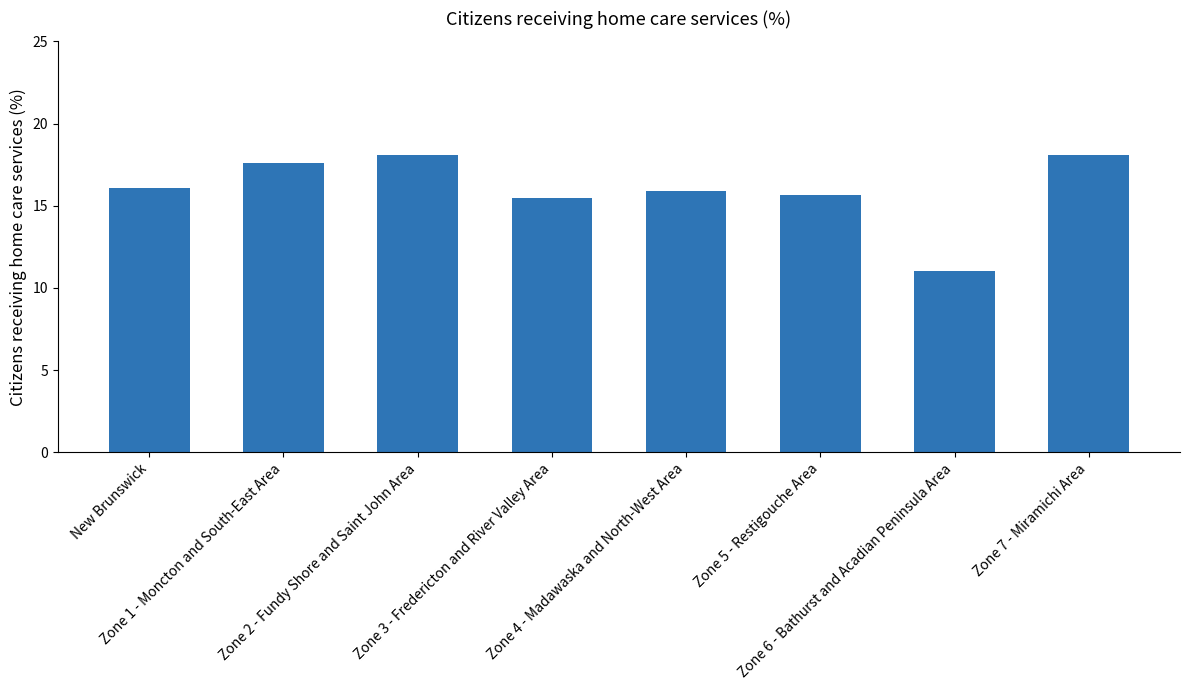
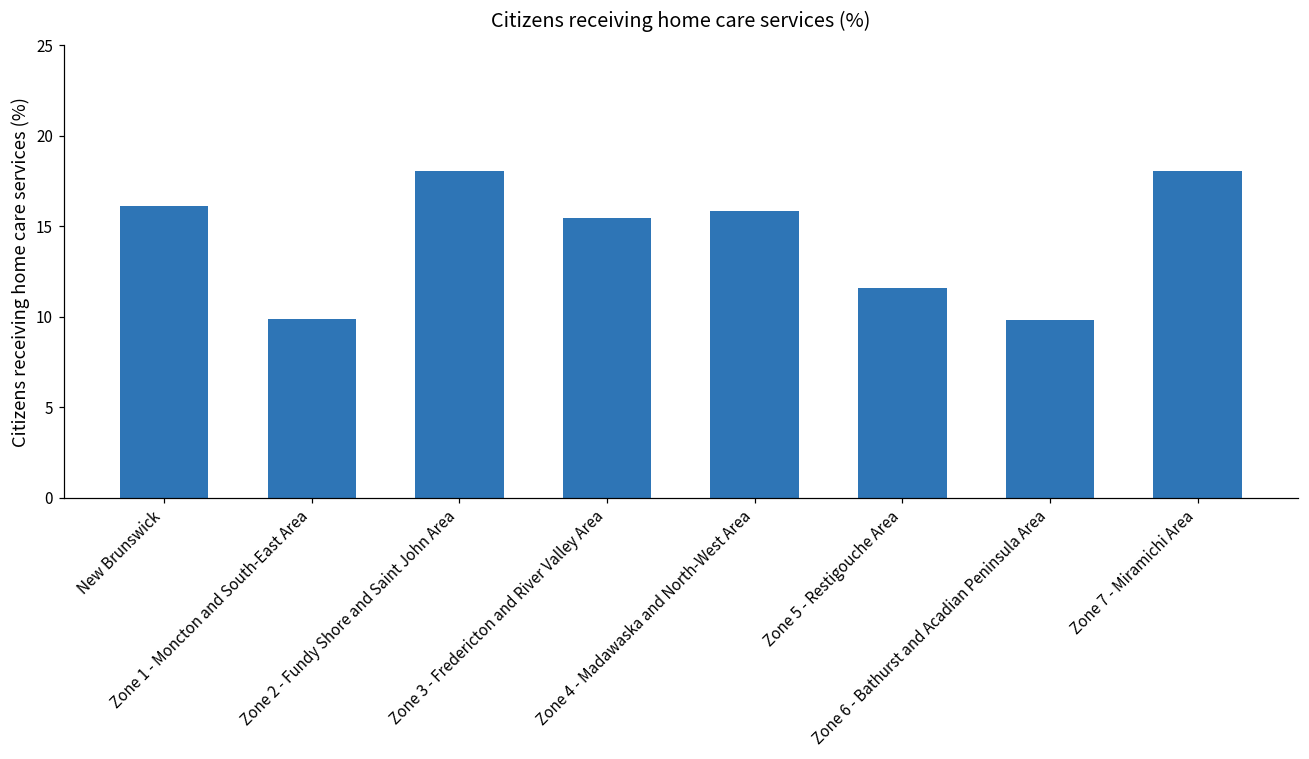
  {
    "New Brunswick": 16.1,
-   "Zone 1 - Moncton and South-East Area": 17.6,
+   "Zone 1 - Moncton and South-East Area": 9.9,
    "Zone 2 - Fundy Shore and Saint John Area": 18.1,
    "Zone 3 - Fredericton and River Valley Area": 15.4,
    "Zone 4 - Madawaska and North-West Area": 15.9,
-   "Zone 5 - Restigouche Area": 15.6,
-   "Zone 6 - Bathurst and Acadian Peninsula Area": 11.0,
+   "Zone 5 - Restigouche Area": 11.6,
+   "Zone 6 - Bathurst and Acadian Peninsula Area": 9.8,
    "Zone 7 - Miramichi Area": 18.1
  }
